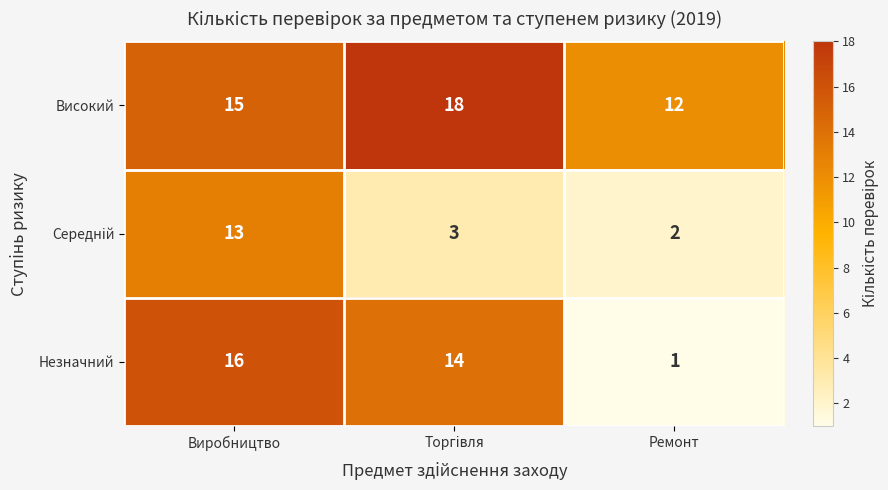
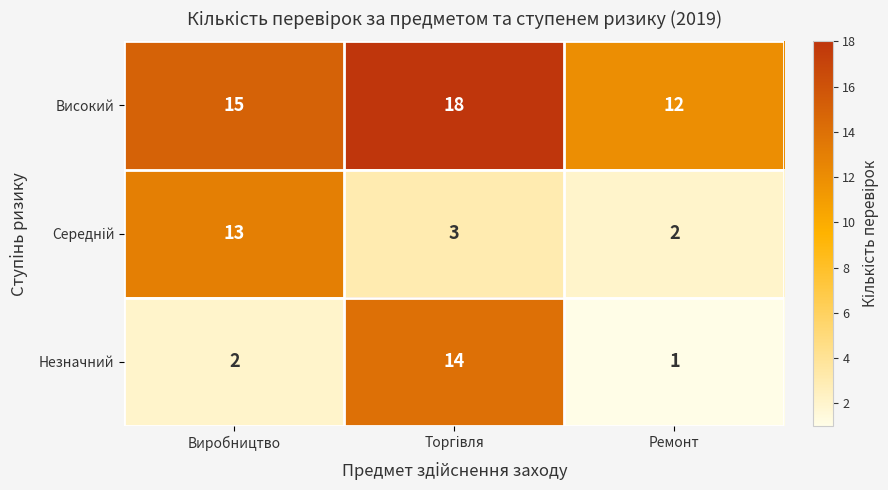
  {
    "Високий": {
      "Виробництво": 15,
      "Торгівля": 18,
      "Ремонт": 12
    },
    "Середній": {
      "Виробництво": 13,
      "Торгівля": 3,
      "Ремонт": 2
    },
    "Незначний": {
-     "Виробництво": 16,
+     "Виробництво": 2,
      "Торгівля": 14,
      "Ремонт": 1
    }
  }
